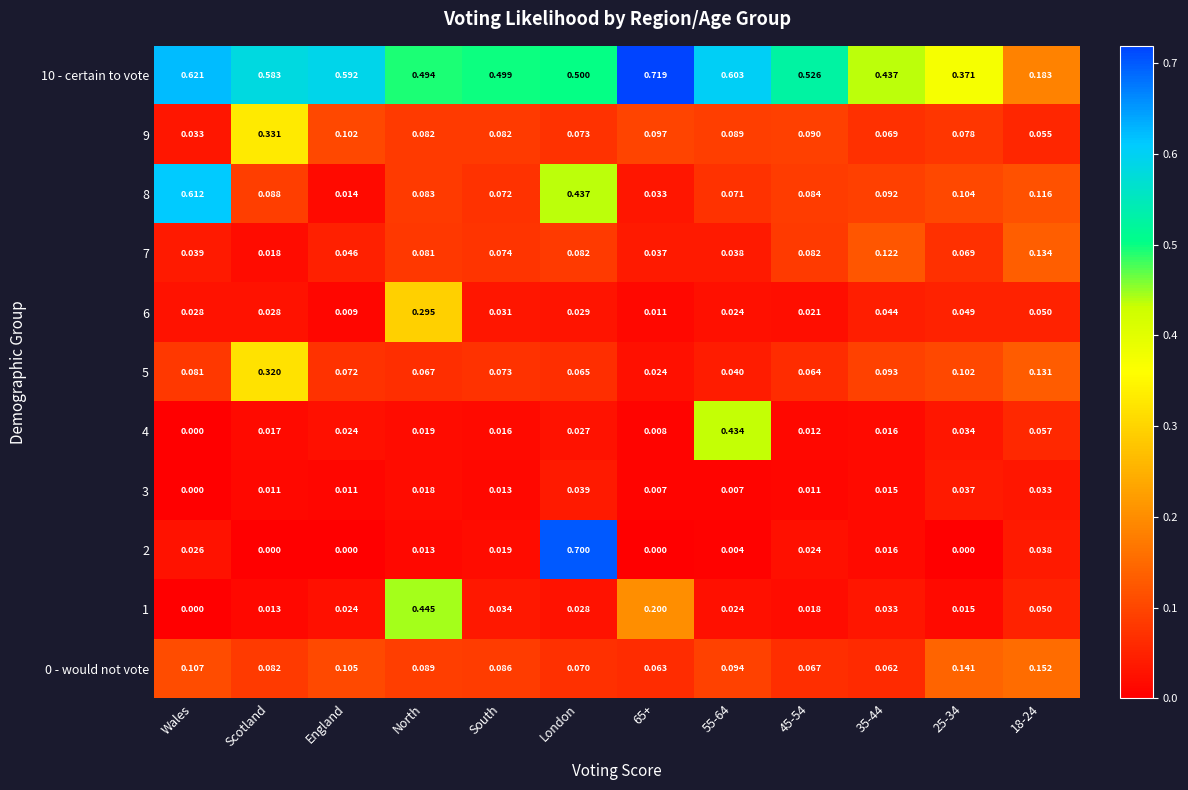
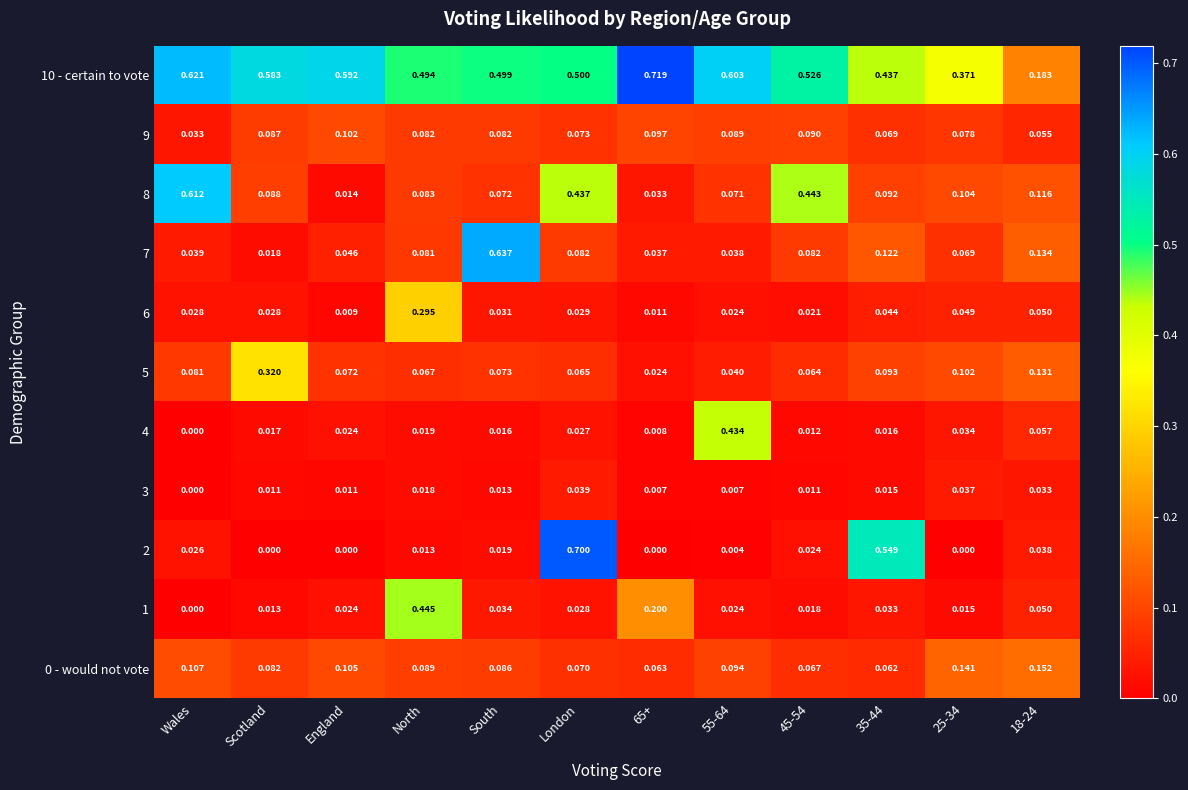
  {
    "10 - certain to vote": {
      "Wales": 0.621,
      "Scotland": 0.583,
      "England": 0.592,
      "North": 0.494,
      "South": 0.499,
      "London": 0.500,
      "65+": 0.719,
      "55-64": 0.603,
      "45-54": 0.526,
      "35-44": 0.437,
      "25-34": 0.371,
      "18-24": 0.183
    },
    "9": {
      "Wales": 0.033,
-     "Scotland": 0.331,
+     "Scotland": 0.087,
      "England": 0.102,
      "North": 0.082,
      "South": 0.082,
      "London": 0.073,
      "65+": 0.097,
      "55-64": 0.089,
      "45-54": 0.090,
      "35-44": 0.069,
      "25-34": 0.078,
      "18-24": 0.055
    },
    "8": {
      "Wales": 0.612,
      "Scotland": 0.088,
      "England": 0.014,
      "North": 0.083,
      "South": 0.072,
      "London": 0.437,
      "65+": 0.033,
      "55-64": 0.071,
-     "45-54": 0.084,
+     "45-54": 0.443,
      "35-44": 0.092,
      "25-34": 0.104,
      "18-24": 0.116
    },
    "7": {
      "Wales": 0.039,
      "Scotland": 0.018,
      "England": 0.046,
      "North": 0.081,
-     "South": 0.074,
+     "South": 0.637,
      "London": 0.082,
      "65+": 0.037,
      "55-64": 0.038,
      "45-54": 0.082,
      "35-44": 0.122,
      "25-34": 0.069,
      "18-24": 0.134
    },
    "6": {
      "Wales": 0.028,
      "Scotland": 0.028,
      "England": 0.009,
      "North": 0.295,
      "South": 0.031,
      "London": 0.029,
      "65+": 0.011,
      "55-64": 0.024,
      "45-54": 0.021,
      "35-44": 0.044,
      "25-34": 0.049,
      "18-24": 0.050
    },
    "5": {
      "Wales": 0.081,
      "Scotland": 0.320,
      "England": 0.072,
      "North": 0.067,
      "South": 0.073,
      "London": 0.065,
      "65+": 0.024,
      "55-64": 0.040,
      "45-54": 0.064,
      "35-44": 0.093,
      "25-34": 0.102,
      "18-24": 0.131
    },
    "4": {
      "Wales": 0.000,
      "Scotland": 0.017,
      "England": 0.024,
      "North": 0.019,
      "South": 0.016,
      "London": 0.027,
      "65+": 0.008,
      "55-64": 0.434,
      "45-54": 0.012,
      "35-44": 0.016,
      "25-34": 0.034,
      "18-24": 0.057
    },
    "3": {
      "Wales": 0.000,
      "Scotland": 0.011,
      "England": 0.011,
      "North": 0.018,
      "South": 0.013,
      "London": 0.039,
      "65+": 0.007,
      "55-64": 0.007,
      "45-54": 0.011,
      "35-44": 0.015,
      "25-34": 0.037,
      "18-24": 0.033
    },
    "2": {
      "Wales": 0.026,
      "Scotland": 0.000,
      "England": 0.000,
      "North": 0.013,
      "South": 0.019,
      "London": 0.700,
      "65+": 0.000,
      "55-64": 0.004,
      "45-54": 0.024,
-     "35-44": 0.016,
+     "35-44": 0.549,
      "25-34": 0.000,
      "18-24": 0.038
    },
    "1": {
      "Wales": 0.000,
      "Scotland": 0.013,
      "England": 0.024,
      "North": 0.445,
      "South": 0.034,
      "London": 0.028,
      "65+": 0.200,
      "55-64": 0.024,
      "45-54": 0.018,
      "35-44": 0.033,
      "25-34": 0.015,
      "18-24": 0.050
    },
    "0 - would not vote": {
      "Wales": 0.107,
      "Scotland": 0.082,
      "England": 0.105,
      "North": 0.089,
      "South": 0.086,
      "London": 0.070,
      "65+": 0.063,
      "55-64": 0.094,
      "45-54": 0.067,
      "35-44": 0.062,
      "25-34": 0.141,
      "18-24": 0.152
    }
  }
